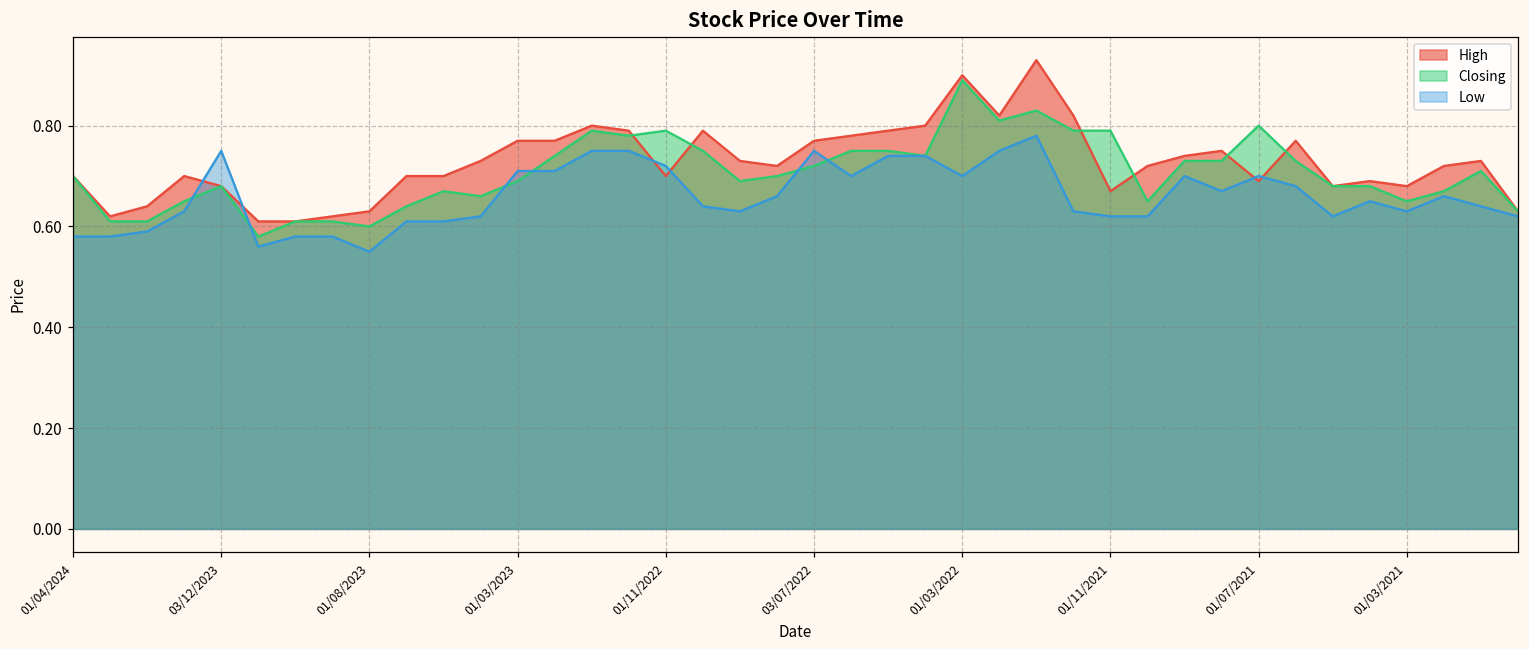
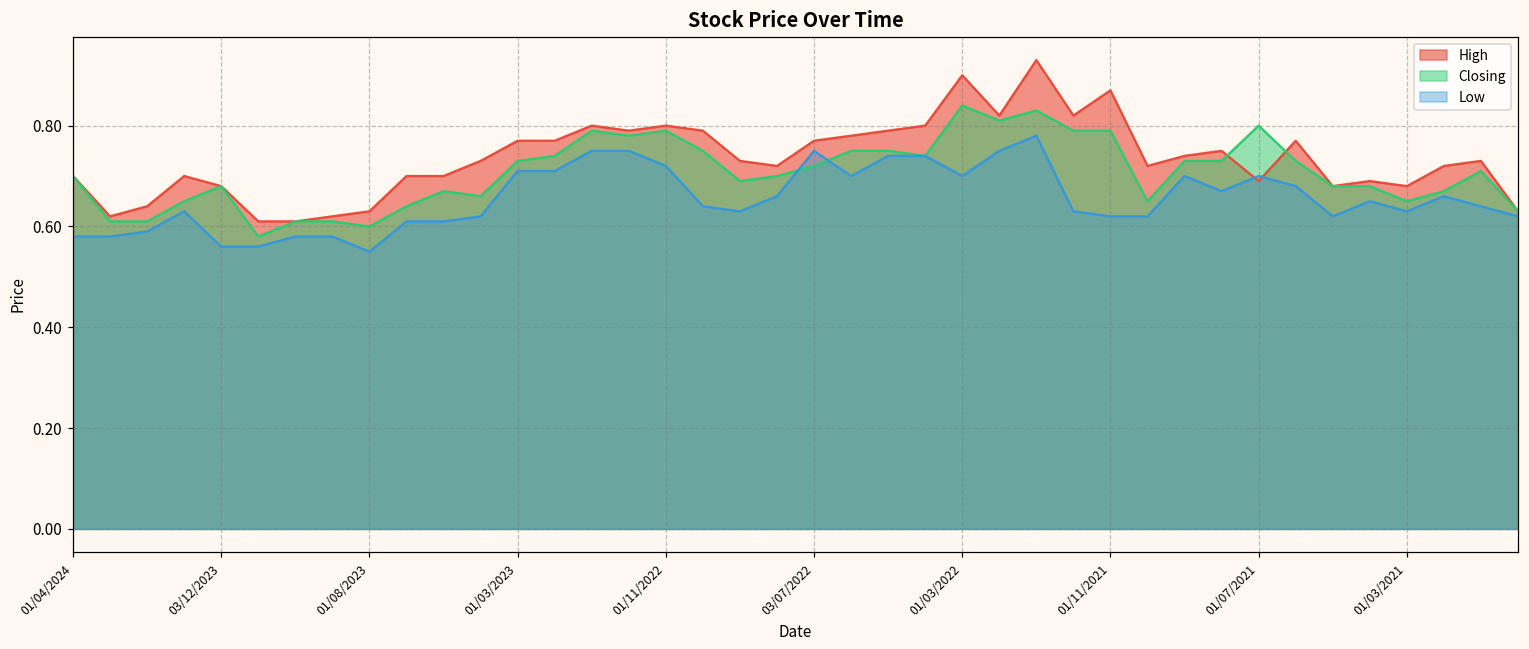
  {
    "High": {
      "01/08/2023": 0.63,
      "01/03/2023": 0.77,
-     "01/11/2022": 0.7,
+     "01/11/2022": 0.8,
      "03/07/2022": 0.77,
      "01/03/2022": 0.90,
-     "01/11/2021": 0.67,
+     "01/11/2021": 0.87,
      "01/07/2021": 0.69,
      "01/03/2021": 0.68
    },
    "Closing": {
      "01/08/2023": 0.60,
-     "01/03/2023": 0.69,
+     "01/03/2023": 0.73,
      "01/11/2022": 0.79,
      "03/07/2022": 0.72,
-     "01/03/2022": 0.89,
+     "01/03/2022": 0.84,
      "01/11/2021": 0.79,
      "01/07/2021": 0.80,
      "01/03/2021": 0.65
    },
    "Low": {
      "01/04/2024": 0.58,
-     "03/12/2023": 0.75,
+     "03/12/2023": 0.56,
      "01/08/2023": 0.55,
      "01/03/2023": 0.71,
      "01/11/2022": 0.72,
      "03/07/2022": 0.75,
      "01/03/2022": 0.70,
      "01/11/2021": 0.62,
      "01/07/2021": 0.70,
      "01/03/2021": 0.63
    }
  }
